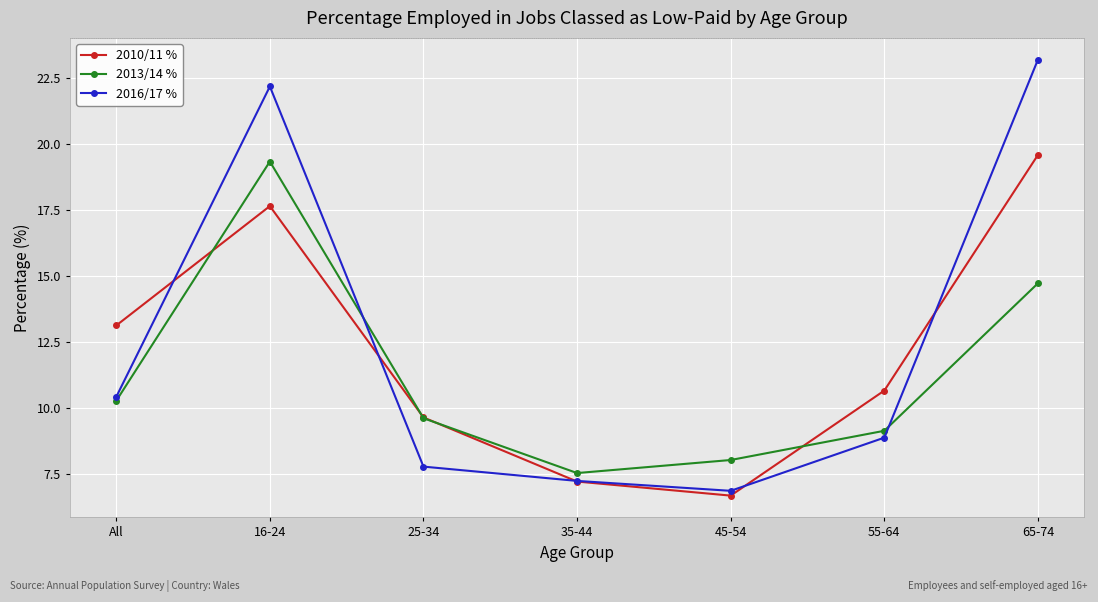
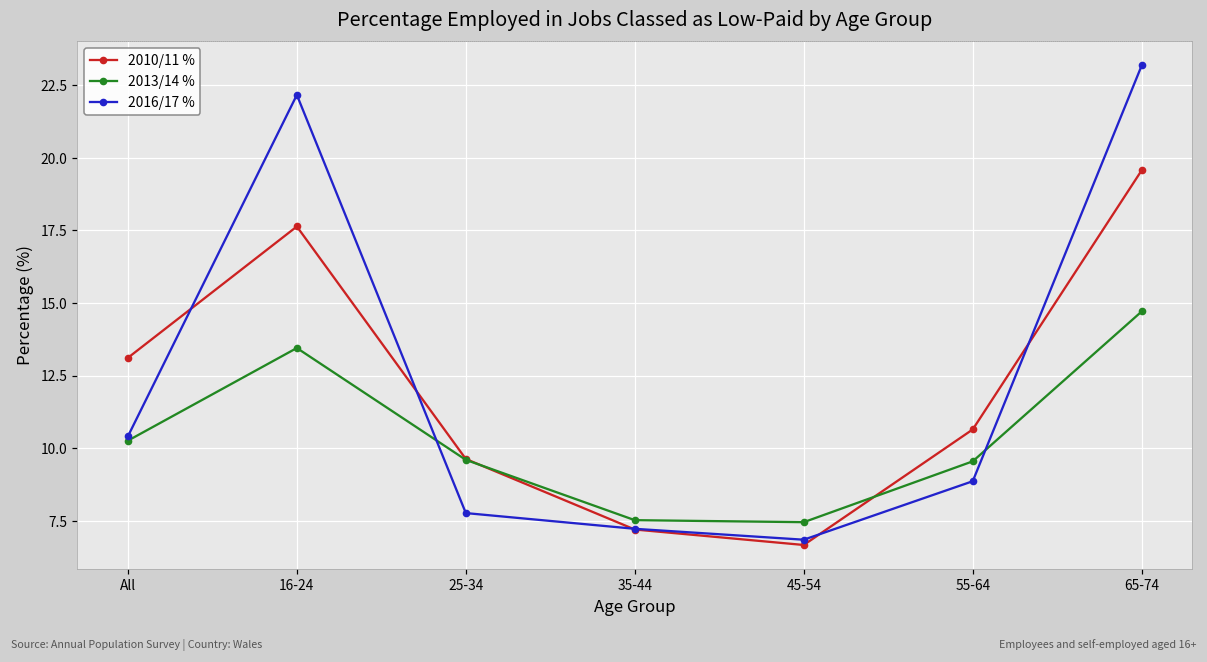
  {
    "2010/11 %": {
      "All": 13.1,
      "16-24": 17.6,
      "45-54": 6.7,
      "55-64": 10.6,
      "65-74": 19.6
    },
    "2013/14 %": {
      "All": 10.3,
-     "16-24": 19.3,
+     "16-24": 13.5,
      "35-44": 7.5,
-     "45-54": 8.0,
-     "55-64": 9.1,
+     "45-54": 7.5,
+     "55-64": 9.6,
      "65-74": 14.7
    },
    "2016/17 %": {
      "All": 10.4,
      "16-24": 22.2,
      "25-34": 7.8,
      "45-54": 6.9,
      "55-64": 8.9,
      "65-74": 23.2
    }
  }
